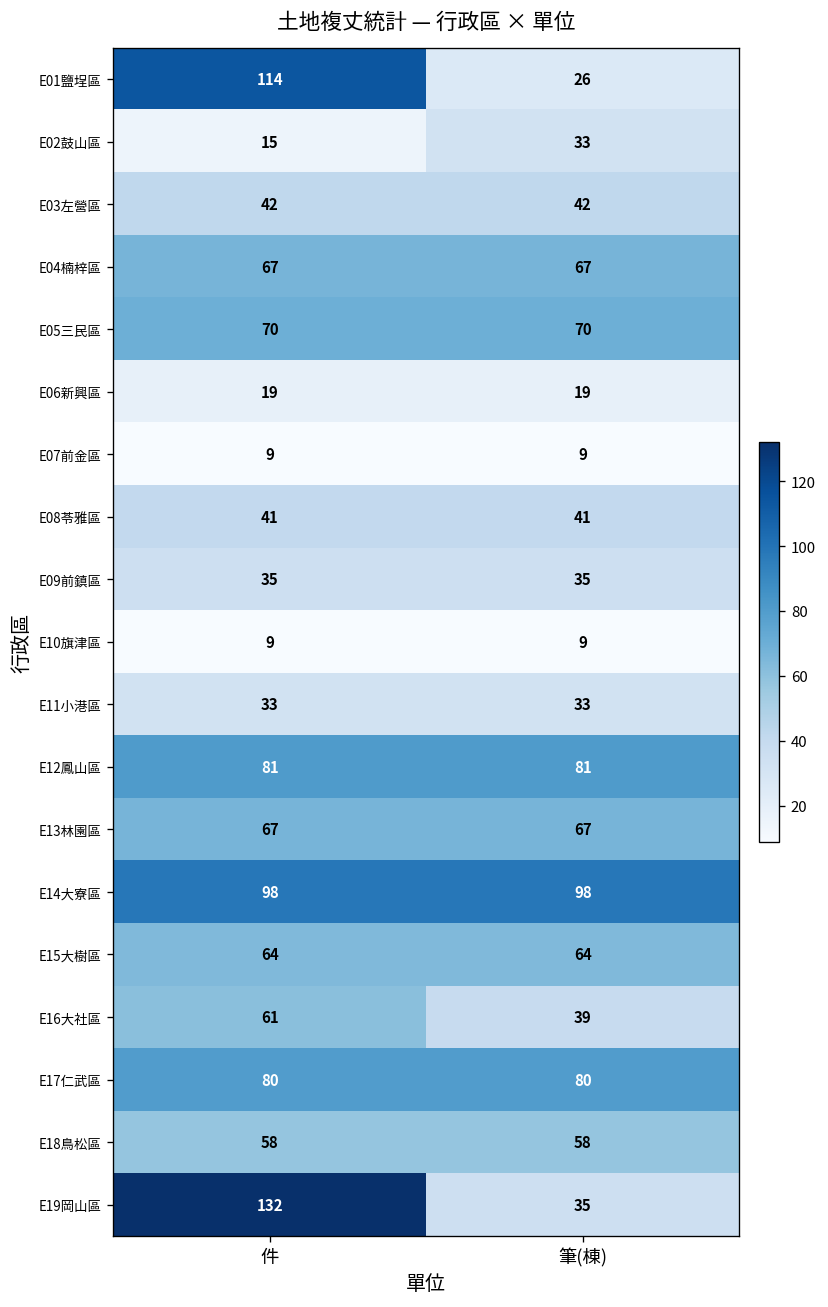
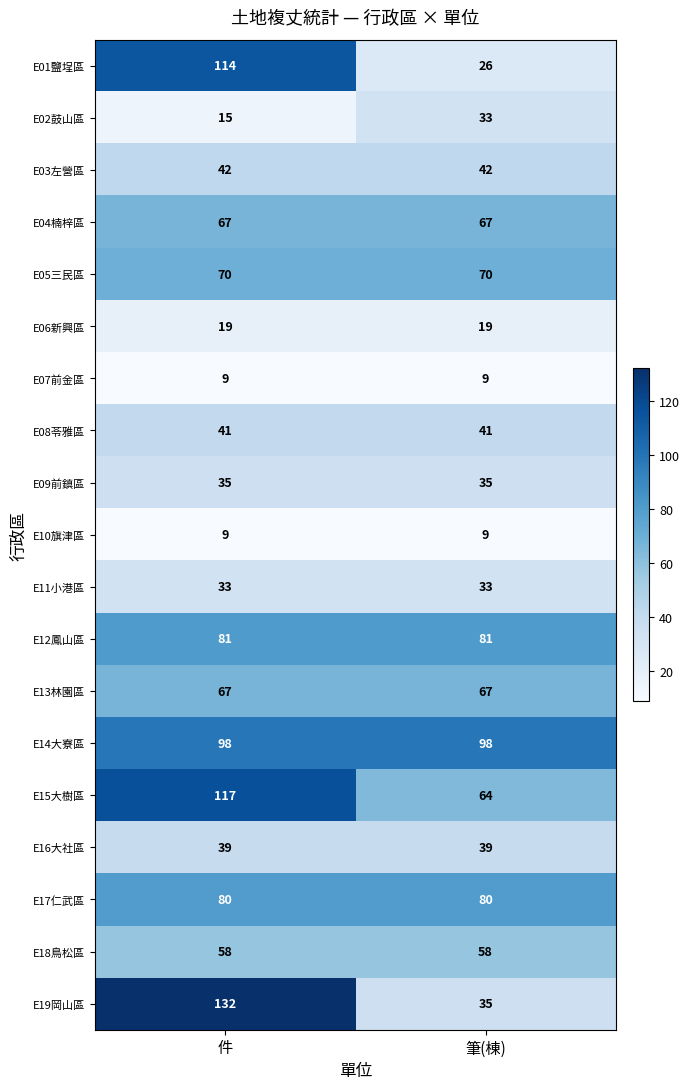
  {
    "E01鹽埕區": {
      "件": 114,
      "筆(棟)": 26
    },
    "E02鼓山區": {
      "件": 15,
      "筆(棟)": 33
    },
    "E03左營區": {
      "件": 42,
      "筆(棟)": 42
    },
    "E04楠梓區": {
      "件": 67,
      "筆(棟)": 67
    },
    "E05三民區": {
      "件": 70,
      "筆(棟)": 70
    },
    "E06新興區": {
      "件": 19,
      "筆(棟)": 19
    },
    "E07前金區": {
      "件": 9,
      "筆(棟)": 9
    },
    "E08苓雅區": {
      "件": 41,
      "筆(棟)": 41
    },
    "E09前鎮區": {
      "件": 35,
      "筆(棟)": 35
    },
    "E10旗津區": {
      "件": 9,
      "筆(棟)": 9
    },
    "E11小港區": {
      "件": 33,
      "筆(棟)": 33
    },
    "E12鳳山區": {
      "件": 81,
      "筆(棟)": 81
    },
    "E13林園區": {
      "件": 67,
      "筆(棟)": 67
    },
    "E14大寮區": {
      "件": 98,
      "筆(棟)": 98
    },
    "E15大樹區": {
-     "件": 64,
+     "件": 117,
      "筆(棟)": 64
    },
    "E16大社區": {
-     "件": 61,
+     "件": 39,
      "筆(棟)": 39
    },
    "E17仁武區": {
      "件": 80,
      "筆(棟)": 80
    },
    "E18鳥松區": {
      "件": 58,
      "筆(棟)": 58
    },
    "E19岡山區": {
      "件": 132,
      "筆(棟)": 35
    }
  }
